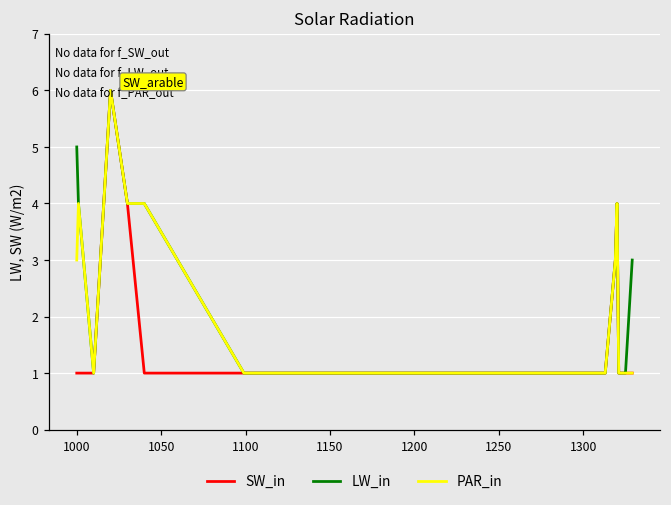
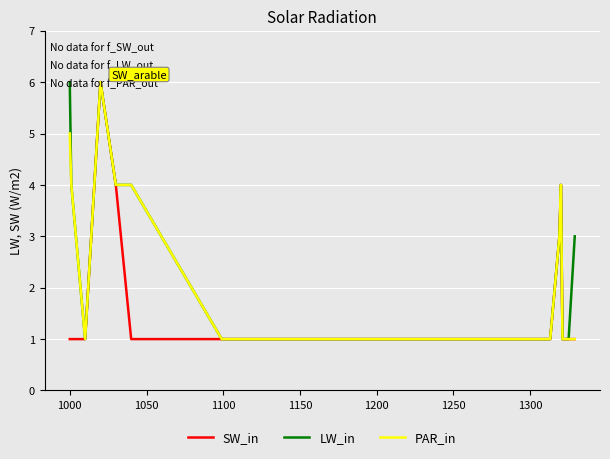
  {
    "SW_in": {
      "1000": 1
    },
    "LW_in": {
-     "1000": 5
+     "1000": 6
    },
    "PAR_in": {
-     "1000": 3
+     "1000": 5
    }
  }
